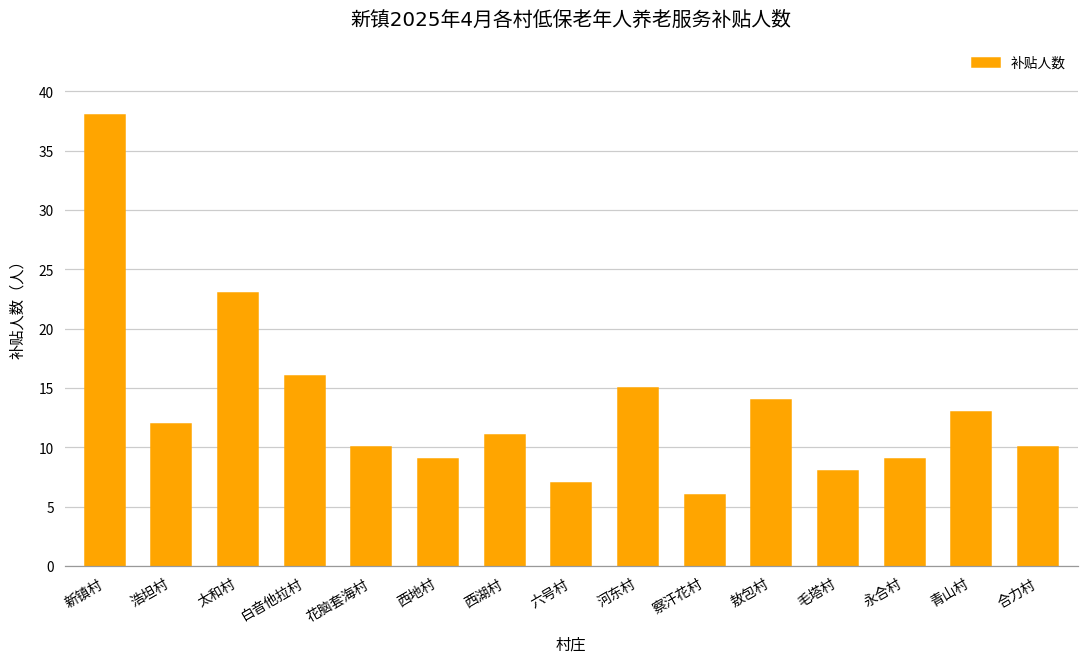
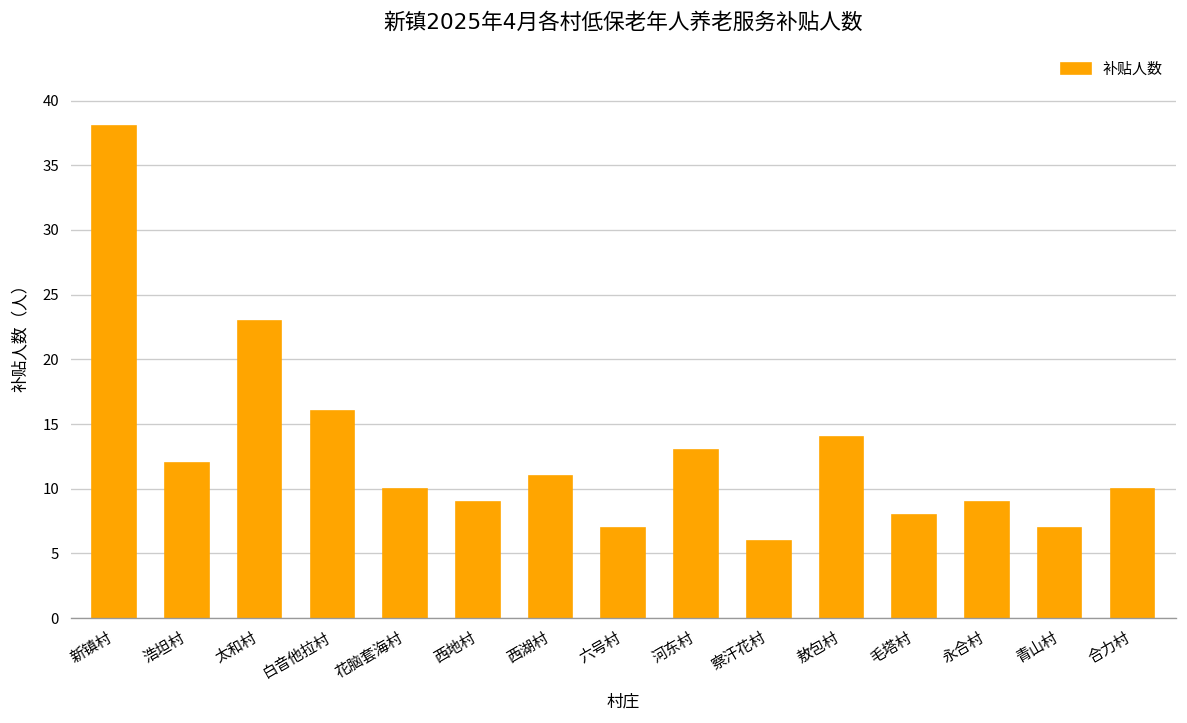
  {
    "新镇村": 38,
    "浩坦村": 12,
    "太和村": 23,
    "白音他拉村": 16,
    "花脑套海村": 10,
    "西地村": 9,
    "西湖村": 11,
    "六号村": 7,
-   "河东村": 15,
+   "河东村": 13,
    "察汗花村": 6,
    "敖包村": 14,
    "毛塔村": 8,
    "永合村": 9,
-   "青山村": 13,
+   "青山村": 7,
    "合力村": 10
  }
